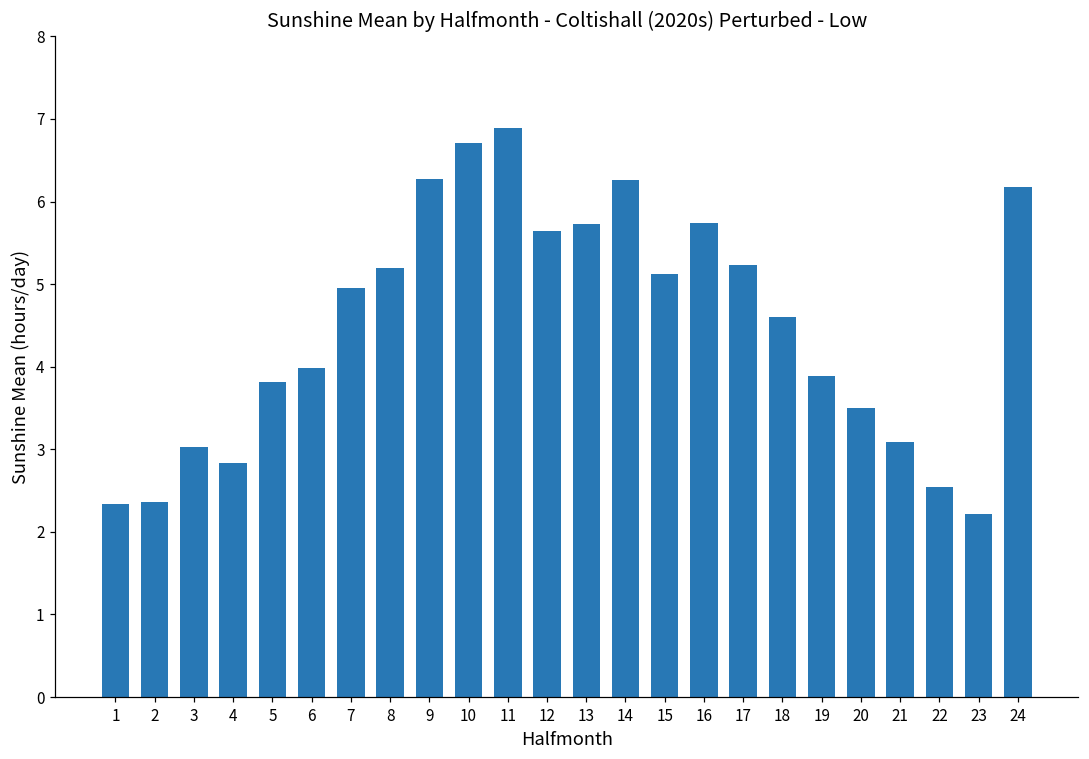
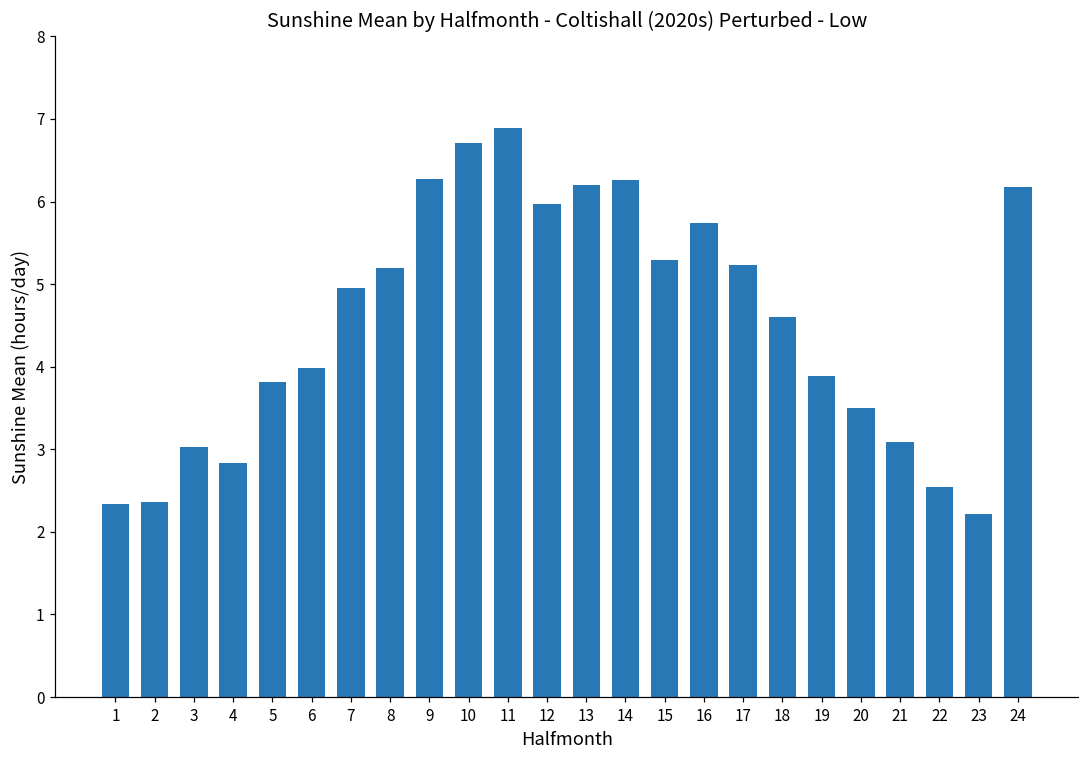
  {
    "1": 2.3,
    "2": 2.4,
    "3": 3.0,
    "4": 2.8,
    "5": 3.8,
    "6": 4.0,
    "7": 5.0,
    "8": 5.2,
    "9": 6.3,
    "10": 6.7,
    "11": 6.9,
-   "12": 5.6,
-   "13": 5.7,
+   "12": 6.0,
+   "13": 6.2,
    "14": 6.3,
-   "15": 5.1,
+   "15": 5.3,
    "16": 5.7,
    "17": 5.2,
    "18": 4.6,
    "19": 3.9,
    "20": 3.5,
    "21": 3.1,
    "22": 2.5,
    "23": 2.2,
    "24": 6.2
  }
